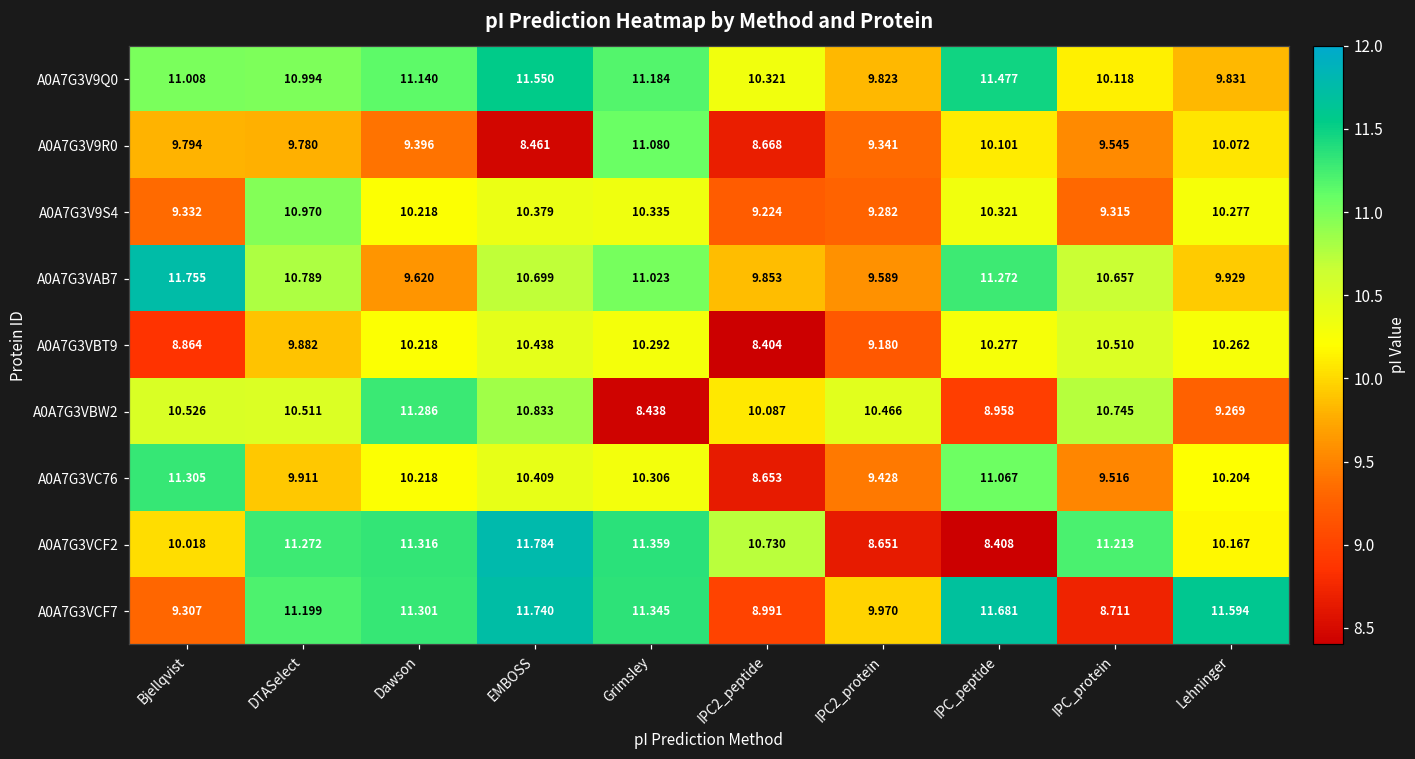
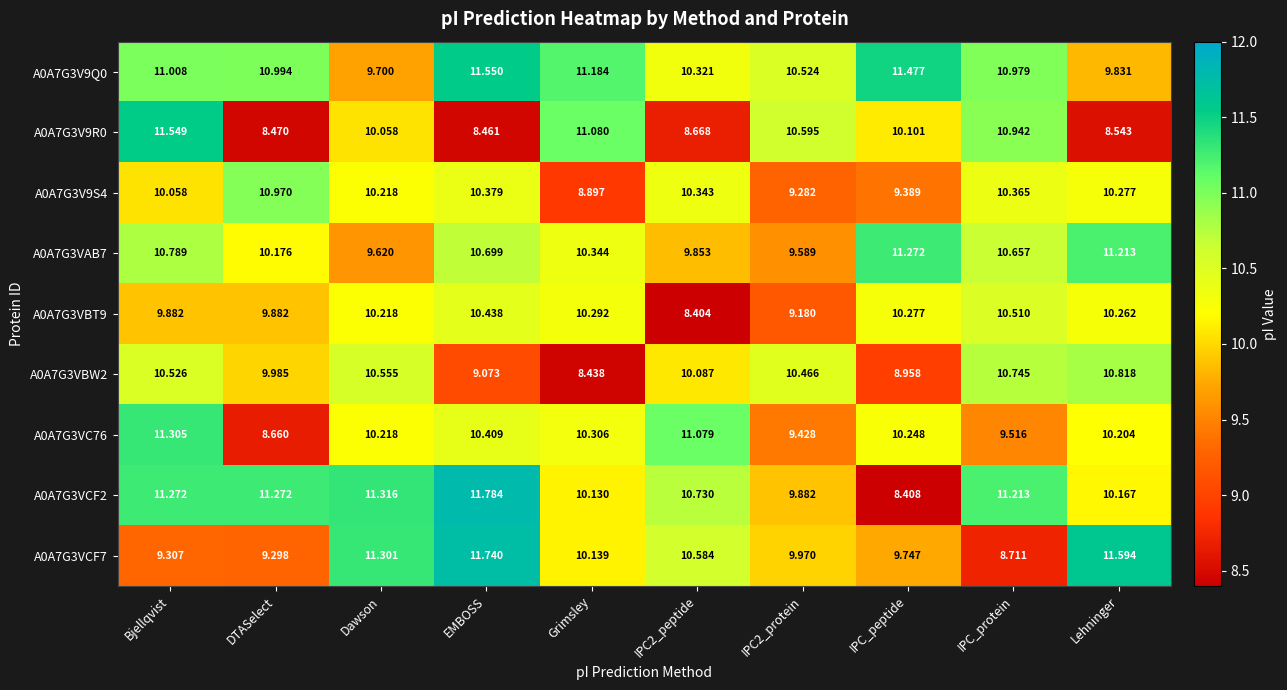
  {
    "A0A7G3V9Q0": {
      "Bjellqvist": 11.008,
      "DTASelect": 10.994,
-     "Dawson": 11.140,
+     "Dawson": 9.700,
      "EMBOSS": 11.550,
      "Grimsley": 11.184,
      "IPC2_peptide": 10.321,
-     "IPC2_protein": 9.823,
+     "IPC2_protein": 10.524,
      "IPC_peptide": 11.477,
-     "IPC_protein": 10.118,
+     "IPC_protein": 10.979,
      "Lehninger": 9.831
    },
    "A0A7G3V9R0": {
-     "Bjellqvist": 9.794,
-     "DTASelect": 9.780,
-     "Dawson": 9.396,
+     "Bjellqvist": 11.549,
+     "DTASelect": 8.470,
+     "Dawson": 10.058,
      "EMBOSS": 8.461,
      "Grimsley": 11.080,
      "IPC2_peptide": 8.668,
-     "IPC2_protein": 9.341,
+     "IPC2_protein": 10.595,
      "IPC_peptide": 10.101,
-     "IPC_protein": 9.545,
-     "Lehninger": 10.072
+     "IPC_protein": 10.942,
+     "Lehninger": 8.543
    },
    "A0A7G3V9S4": {
-     "Bjellqvist": 9.332,
+     "Bjellqvist": 10.058,
      "DTASelect": 10.970,
      "Dawson": 10.218,
      "EMBOSS": 10.379,
-     "Grimsley": 10.335,
-     "IPC2_peptide": 9.224,
+     "Grimsley": 8.897,
+     "IPC2_peptide": 10.343,
      "IPC2_protein": 9.282,
-     "IPC_peptide": 10.321,
-     "IPC_protein": 9.315,
+     "IPC_peptide": 9.389,
+     "IPC_protein": 10.365,
      "Lehninger": 10.277
    },
    "A0A7G3VAB7": {
-     "Bjellqvist": 11.755,
-     "DTASelect": 10.789,
+     "Bjellqvist": 10.789,
+     "DTASelect": 10.176,
      "Dawson": 9.620,
      "EMBOSS": 10.699,
-     "Grimsley": 11.023,
+     "Grimsley": 10.344,
      "IPC2_peptide": 9.853,
      "IPC2_protein": 9.589,
      "IPC_peptide": 11.272,
      "IPC_protein": 10.657,
-     "Lehninger": 9.929
+     "Lehninger": 11.213
    },
    "A0A7G3VBT9": {
-     "Bjellqvist": 8.864,
+     "Bjellqvist": 9.882,
      "DTASelect": 9.882,
      "Dawson": 10.218,
      "EMBOSS": 10.438,
      "Grimsley": 10.292,
      "IPC2_peptide": 8.404,
      "IPC2_protein": 9.180,
      "IPC_peptide": 10.277,
      "IPC_protein": 10.510,
      "Lehninger": 10.262
    },
    "A0A7G3VBW2": {
      "Bjellqvist": 10.526,
-     "DTASelect": 10.511,
-     "Dawson": 11.286,
-     "EMBOSS": 10.833,
+     "DTASelect": 9.985,
+     "Dawson": 10.555,
+     "EMBOSS": 9.073,
      "Grimsley": 8.438,
      "IPC2_peptide": 10.087,
      "IPC2_protein": 10.466,
      "IPC_peptide": 8.958,
      "IPC_protein": 10.745,
-     "Lehninger": 9.269
+     "Lehninger": 10.818
    },
    "A0A7G3VC76": {
      "Bjellqvist": 11.305,
-     "DTASelect": 9.911,
+     "DTASelect": 8.660,
      "Dawson": 10.218,
      "EMBOSS": 10.409,
      "Grimsley": 10.306,
-     "IPC2_peptide": 8.653,
+     "IPC2_peptide": 11.079,
      "IPC2_protein": 9.428,
-     "IPC_peptide": 11.067,
+     "IPC_peptide": 10.248,
      "IPC_protein": 9.516,
      "Lehninger": 10.204
    },
    "A0A7G3VCF2": {
-     "Bjellqvist": 10.018,
+     "Bjellqvist": 11.272,
      "DTASelect": 11.272,
      "Dawson": 11.316,
      "EMBOSS": 11.784,
-     "Grimsley": 11.359,
+     "Grimsley": 10.130,
      "IPC2_peptide": 10.730,
-     "IPC2_protein": 8.651,
+     "IPC2_protein": 9.882,
      "IPC_peptide": 8.408,
      "IPC_protein": 11.213,
      "Lehninger": 10.167
    },
    "A0A7G3VCF7": {
      "Bjellqvist": 9.307,
-     "DTASelect": 11.199,
+     "DTASelect": 9.298,
      "Dawson": 11.301,
      "EMBOSS": 11.740,
-     "Grimsley": 11.345,
-     "IPC2_peptide": 8.991,
+     "Grimsley": 10.139,
+     "IPC2_peptide": 10.584,
      "IPC2_protein": 9.970,
-     "IPC_peptide": 11.681,
+     "IPC_peptide": 9.747,
      "IPC_protein": 8.711,
      "Lehninger": 11.594
    }
  }
